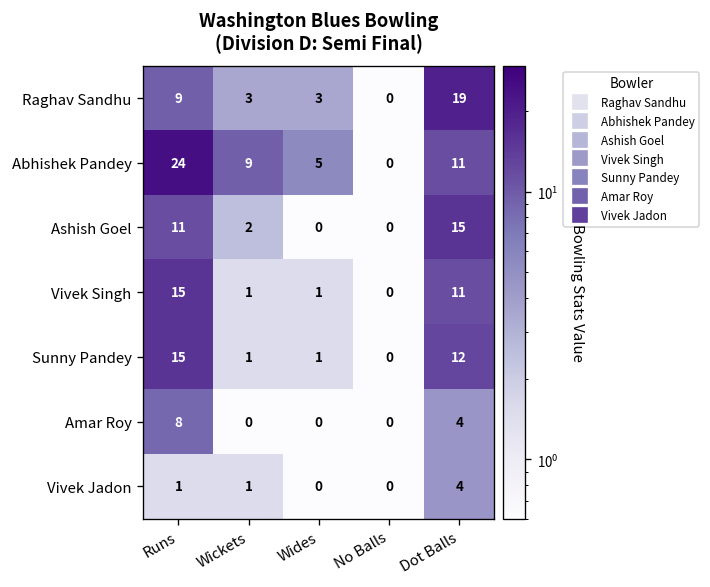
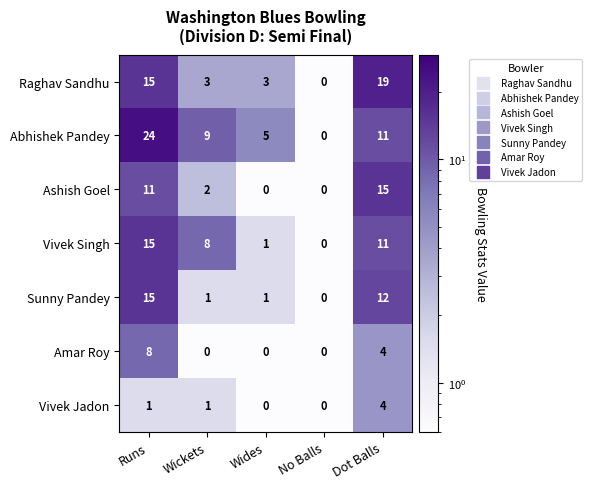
  {
    "Raghav Sandhu": {
-     "Runs": 9,
+     "Runs": 15,
      "Wickets": 3,
      "Wides": 3,
      "No Balls": 0,
      "Dot Balls": 19
    },
    "Abhishek Pandey": {
      "Runs": 24,
      "Wickets": 9,
      "Wides": 5,
      "No Balls": 0,
      "Dot Balls": 11
    },
    "Ashish Goel": {
      "Runs": 11,
      "Wickets": 2,
      "Wides": 0,
      "No Balls": 0,
      "Dot Balls": 15
    },
    "Vivek Singh": {
      "Runs": 15,
-     "Wickets": 1,
+     "Wickets": 8,
      "Wides": 1,
      "No Balls": 0,
      "Dot Balls": 11
    },
    "Sunny Pandey": {
      "Runs": 15,
      "Wickets": 1,
      "Wides": 1,
      "No Balls": 0,
      "Dot Balls": 12
    },
    "Amar Roy": {
      "Runs": 8,
      "Wickets": 0,
      "Wides": 0,
      "No Balls": 0,
      "Dot Balls": 4
    },
    "Vivek Jadon": {
      "Runs": 1,
      "Wickets": 1,
      "Wides": 0,
      "No Balls": 0,
      "Dot Balls": 4
    }
  }
